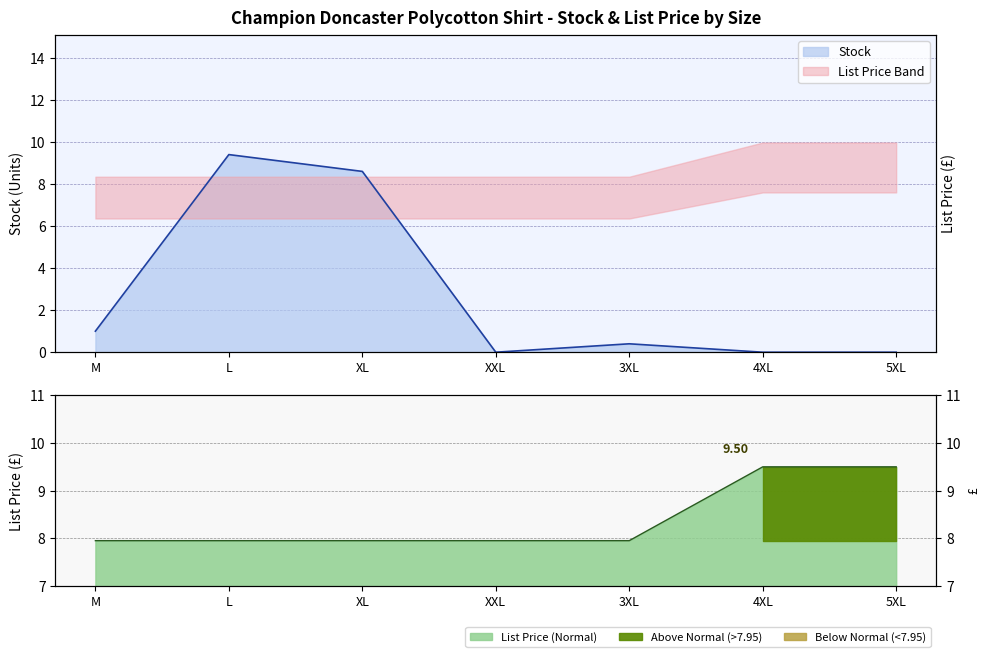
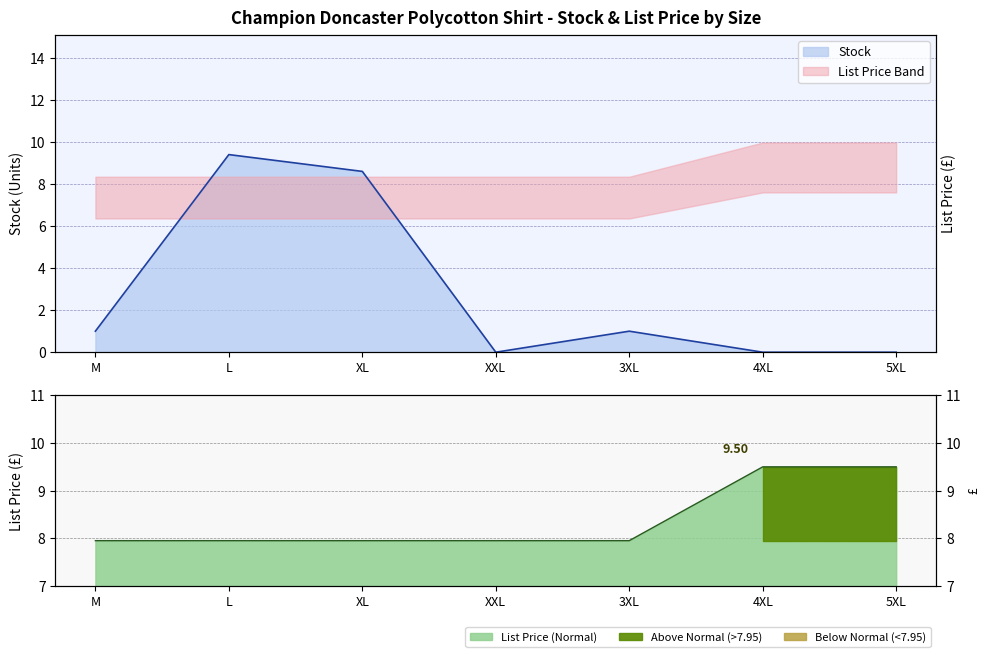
  {
    "Champion Doncaster Polycotton Shirt - Stock & List Price by Size": {
      "Stock": {
        "M": 1.0,
        "L": 9.4,
        "XL": 8.6,
        "XXL": 0.0,
-       "3XL": 0.4,
+       "3XL": 1.0,
        "4XL": 0.0,
        "5XL": 0.0
      }
    }
  }
